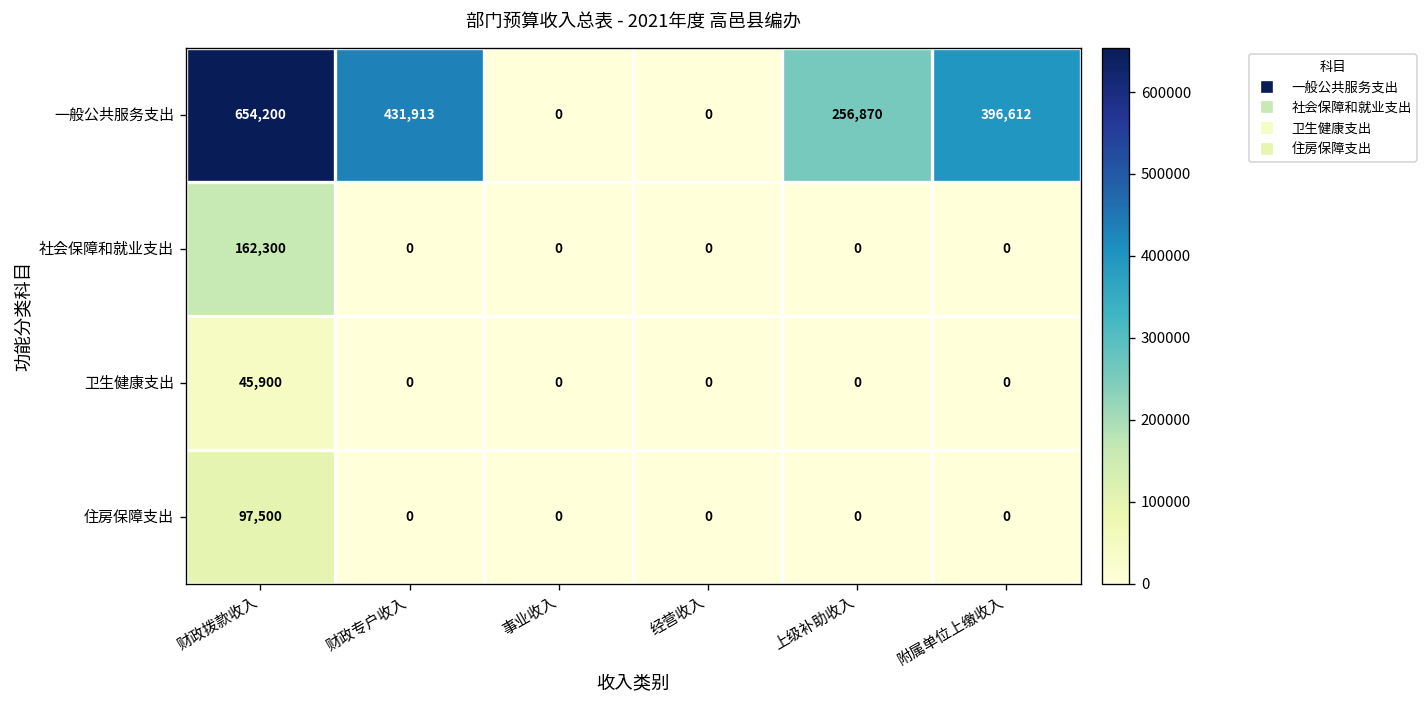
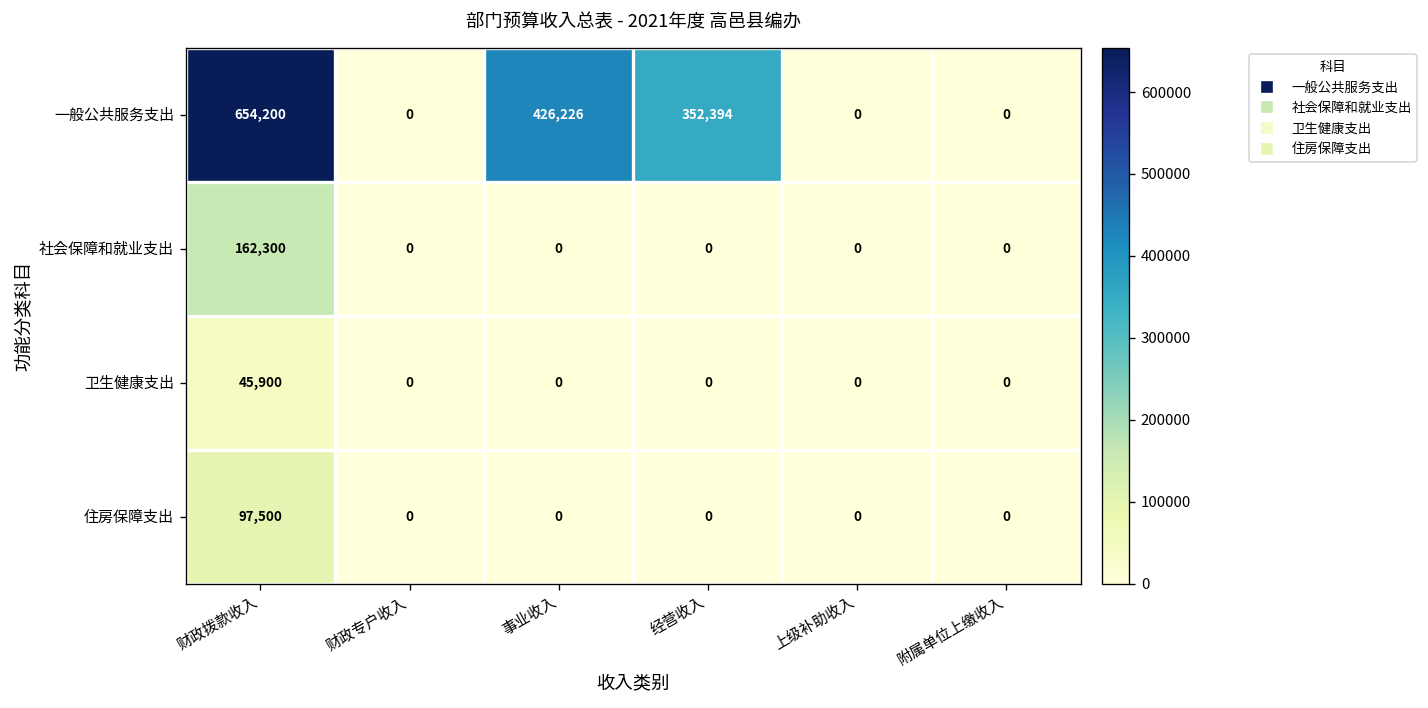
  {
    "一般公共服务支出": {
      "财政拨款收入": "654,200",
-     "财政专户收入": "431,913",
-     "事业收入": "0",
-     "经营收入": "0",
-     "上级补助收入": "256,870",
-     "附属单位上缴收入": "396,612"
+     "财政专户收入": "0",
+     "事业收入": "426,226",
+     "经营收入": "352,394",
+     "上级补助收入": "0",
+     "附属单位上缴收入": "0"
    },
    "社会保障和就业支出": {
      "财政拨款收入": "162,300",
      "财政专户收入": "0",
      "事业收入": "0",
      "经营收入": "0",
      "上级补助收入": "0",
      "附属单位上缴收入": "0"
    },
    "卫生健康支出": {
      "财政拨款收入": "45,900",
      "财政专户收入": "0",
      "事业收入": "0",
      "经营收入": "0",
      "上级补助收入": "0",
      "附属单位上缴收入": "0"
    },
    "住房保障支出": {
      "财政拨款收入": "97,500",
      "财政专户收入": "0",
      "事业收入": "0",
      "经营收入": "0",
      "上级补助收入": "0",
      "附属单位上缴收入": "0"
    }
  }
